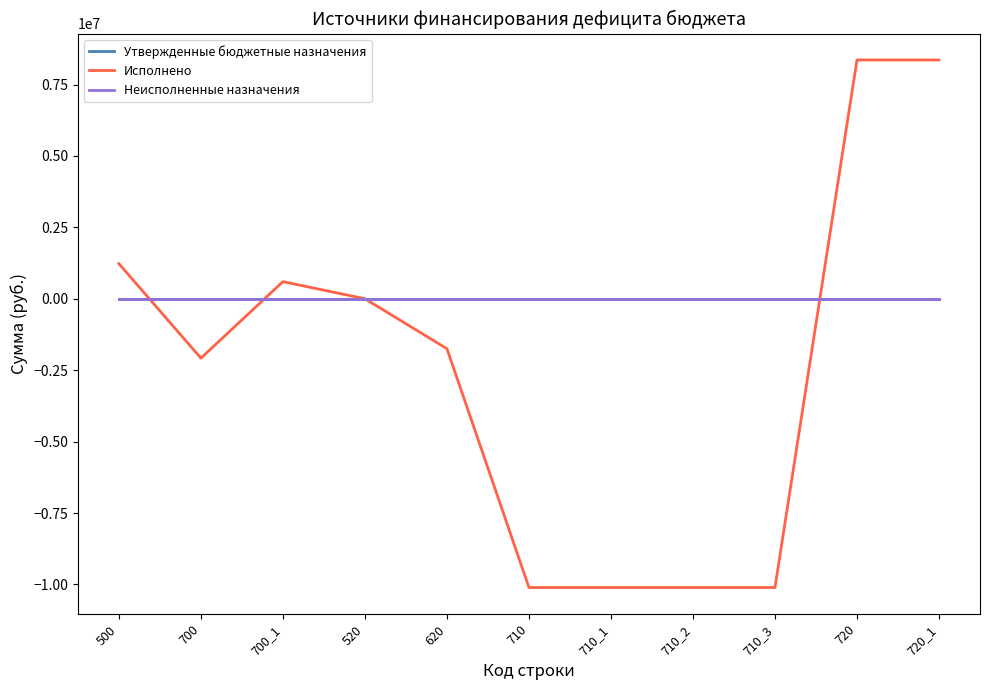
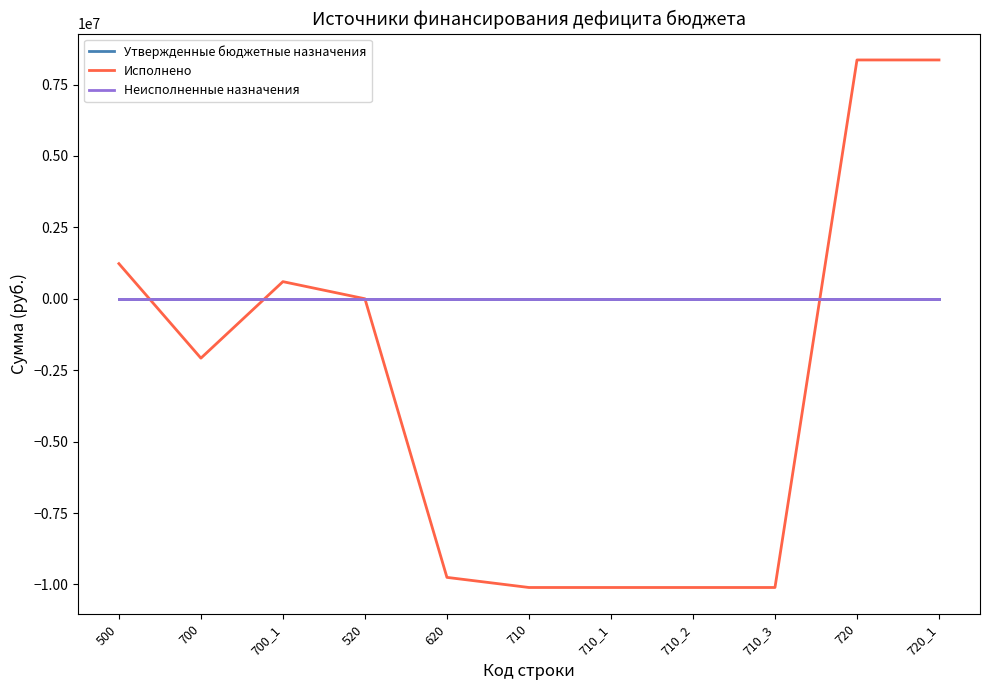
  {
    "Неисполненные назначения": {
      "500": 0,
      "700": 0,
      "700_1": 0,
      "620": 0,
      "710": 0,
      "710_1": 0,
      "710_2": 0,
      "710_3": 0,
      "720": 0,
      "720_1": 0
    },
    "Исполнено": {
      "500": 1200000,
      "700": -2100000,
      "700_1": 600000,
-     "620": -1700000,
+     "620": -9800000,
      "710": -10100000,
      "710_1": -10100000,
      "710_2": -10100000,
      "710_3": -10100000,
      "720": 8400000,
      "720_1": 8400000
    }
  }
